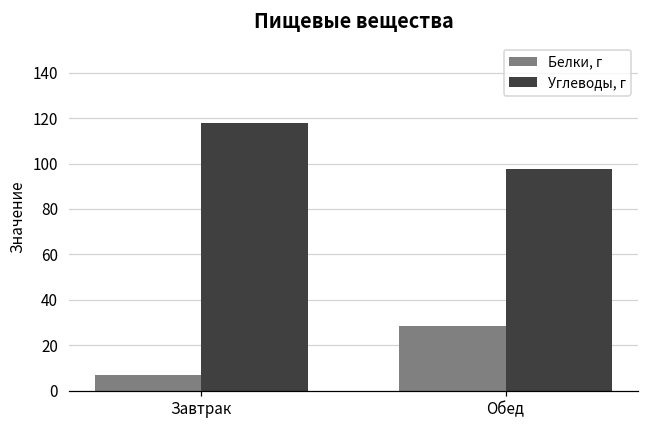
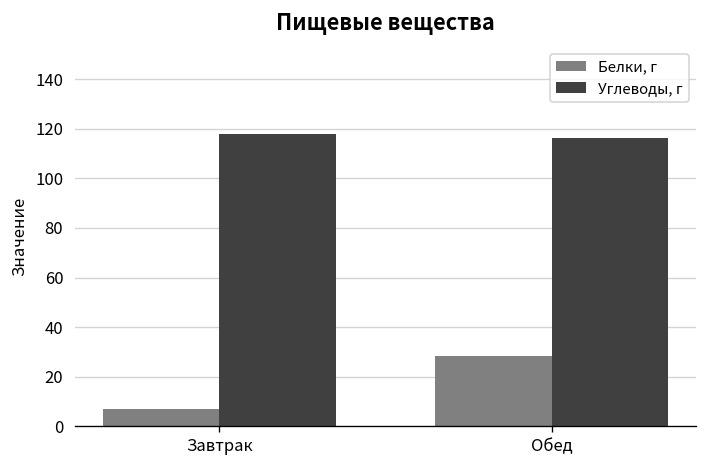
  {
    "Белки, г": {
      "Завтрак": 7,
      "Обед": 28
    },
    "Углеводы, г": {
      "Завтрак": 118,
-     "Обед": 98
+     "Обед": 116
    }
  }
